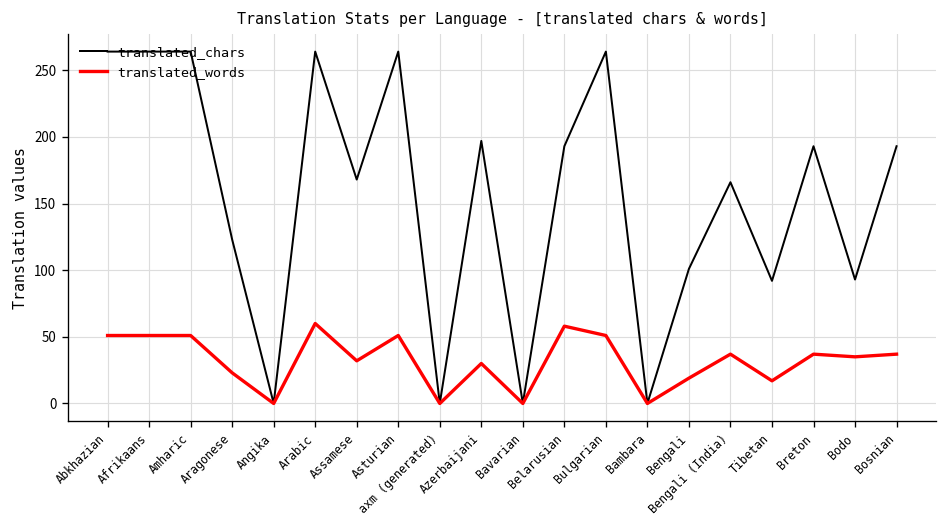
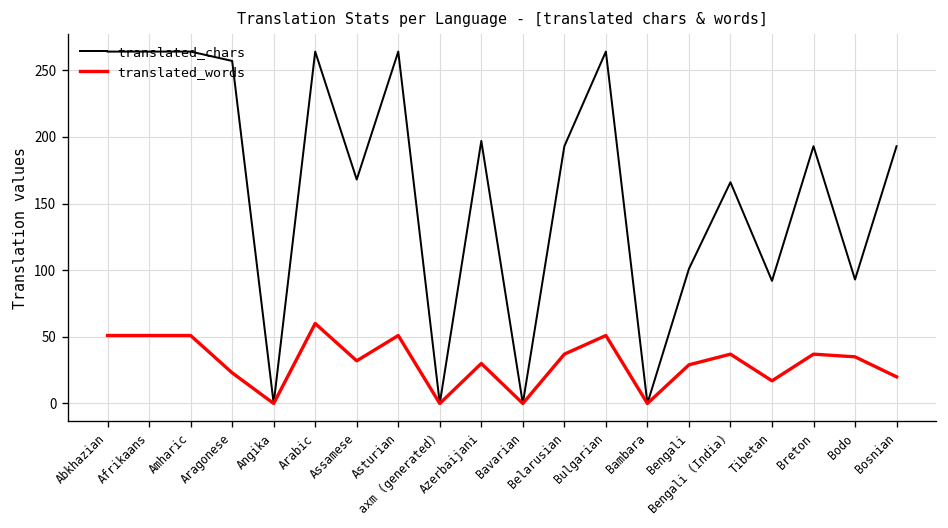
  {
    "translated_chars": {
      "Abkhazian": 264,
      "Afrikaans": 264,
      "Amharic": 264,
-     "Aragonese": 123,
+     "Aragonese": 257,
      "Arabic": 264,
      "Assamese": 168,
      "Asturian": 264,
      "Azerbaijani": 197,
      "Belarusian": 193,
      "Bulgarian": 264,
      "Bengali": 101,
      "Bengali (India)": 166,
      "Tibetan": 92,
      "Breton": 193,
      "Bodo": 93,
      "Bosnian": 193
    },
    "translated_words": {
      "Abkhazian": 51,
      "Afrikaans": 51,
      "Amharic": 51,
      "Aragonese": 23,
      "Arabic": 60,
      "Assamese": 32,
      "Asturian": 51,
      "Azerbaijani": 30,
-     "Belarusian": 58,
+     "Belarusian": 37,
      "Bulgarian": 51,
-     "Bengali": 19,
+     "Bengali": 29,
      "Bengali (India)": 37,
      "Tibetan": 17,
      "Breton": 37,
      "Bodo": 35,
-     "Bosnian": 37
+     "Bosnian": 20
    }
  }
